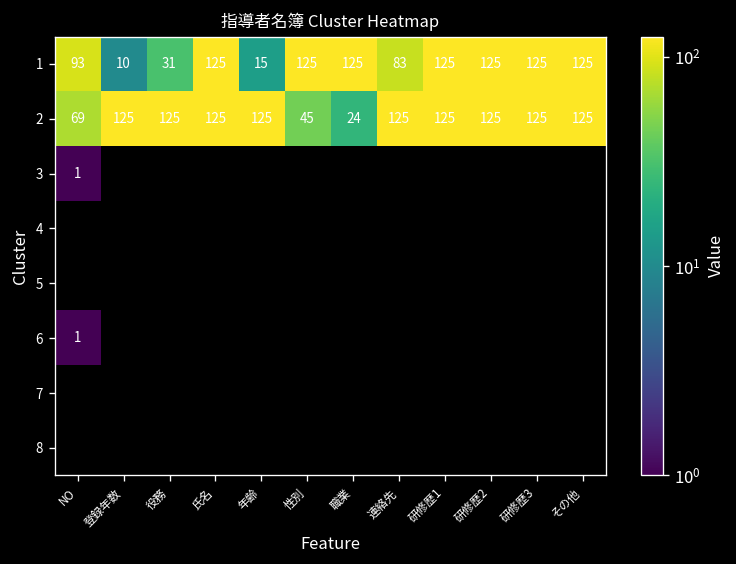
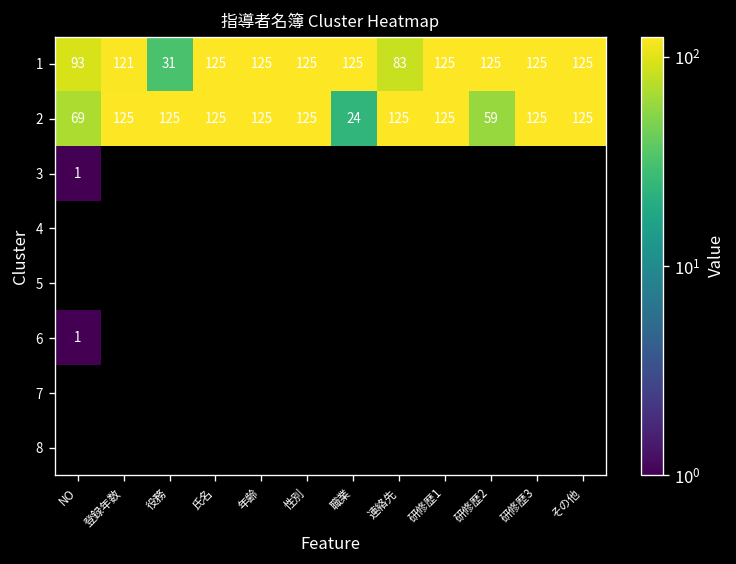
  {
    "1": {
      "NO": 93,
-     "登録年数": 10,
+     "登録年数": 121,
      "役務": 31,
      "氏名": 125,
-     "年齢": 15,
+     "年齢": 125,
      "性別": 125,
      "職業": 125,
      "連絡先": 83,
      "研修歴1": 125,
      "研修歴2": 125,
      "研修歴3": 125,
      "その他": 125
    },
    "2": {
      "NO": 69,
      "登録年数": 125,
      "役務": 125,
      "氏名": 125,
      "年齢": 125,
-     "性別": 45,
+     "性別": 125,
      "職業": 24,
      "連絡先": 125,
      "研修歴1": 125,
-     "研修歴2": 125,
+     "研修歴2": 59,
      "研修歴3": 125,
      "その他": 125
    },
    "3": {
      "NO": 1
    },
    "6": {
      "NO": 1
    }
  }
